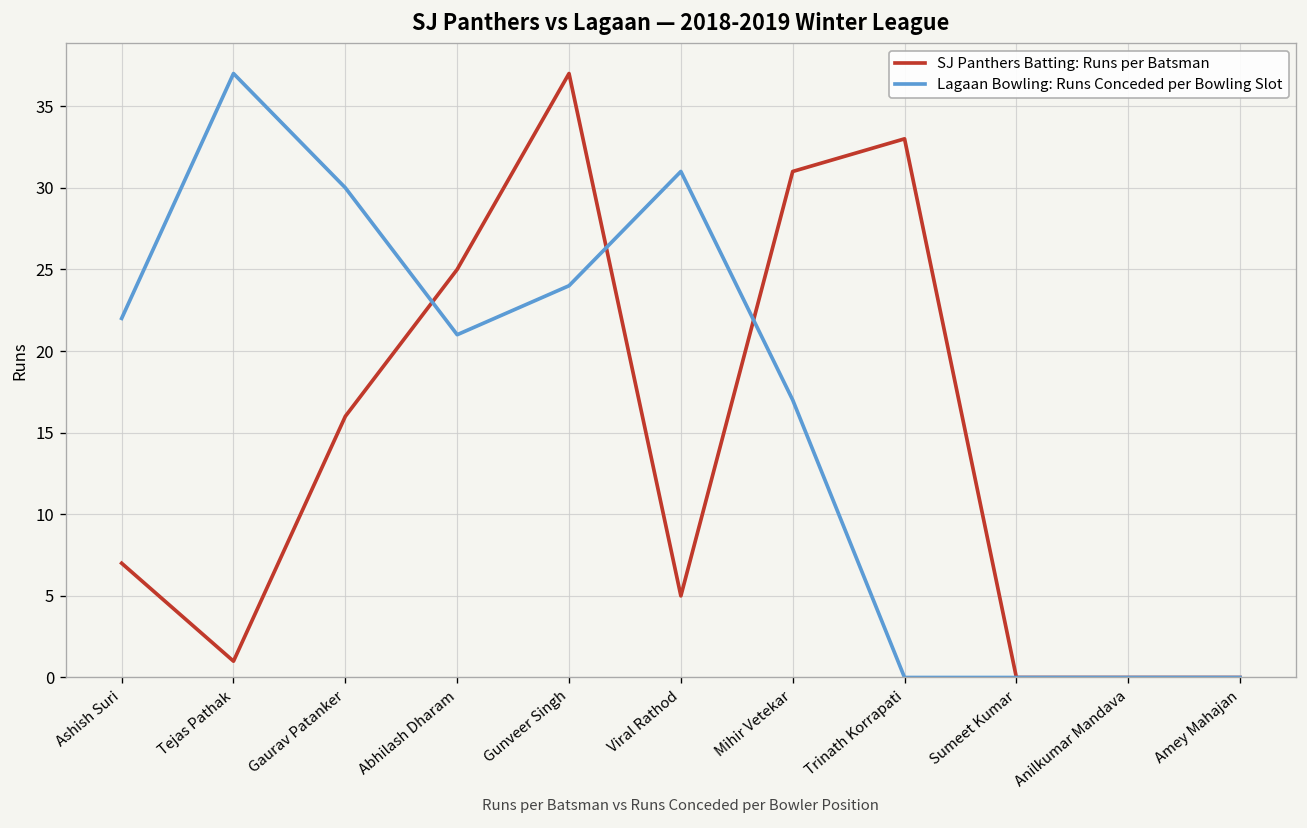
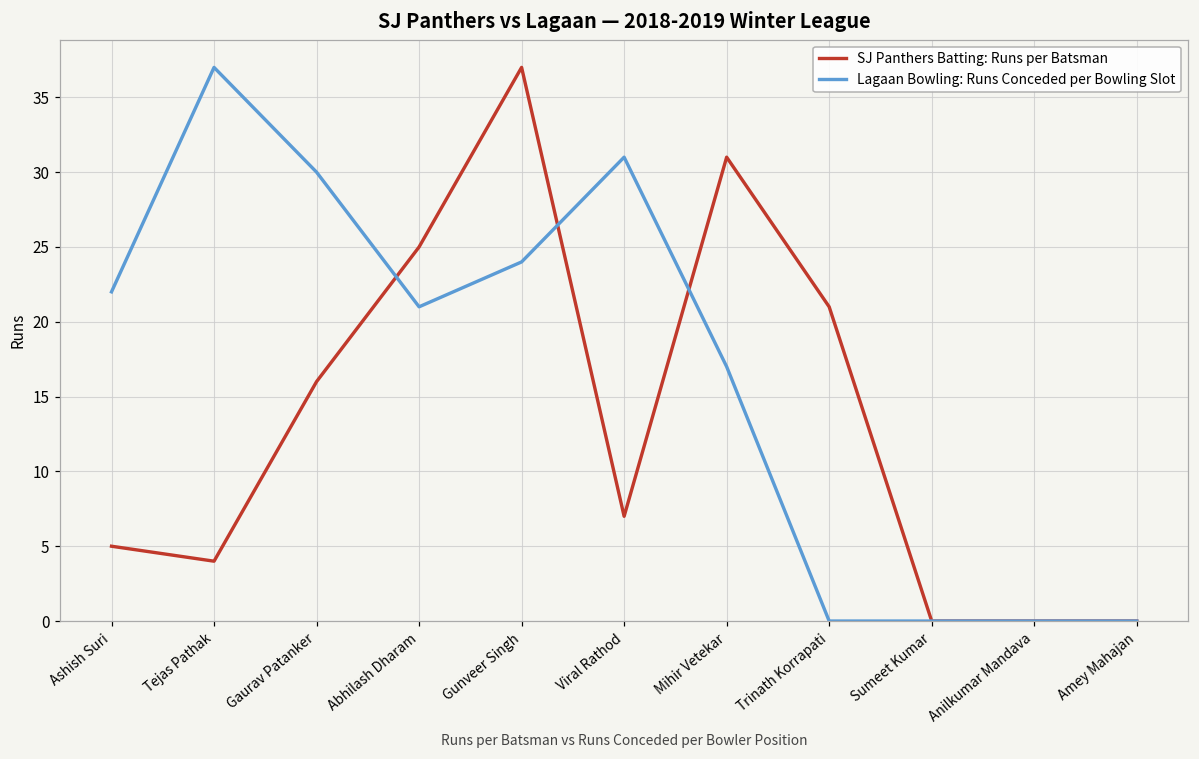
  {
    "SJ Panthers Batting: Runs per Batsman": {
-     "Ashish Suri": 7,
-     "Tejas Pathak": 1,
+     "Ashish Suri": 5,
+     "Tejas Pathak": 4,
      "Gaurav Patanker": 16,
      "Abhilash Dharam": 25,
      "Gunveer Singh": 37,
-     "Viral Rathod": 5,
+     "Viral Rathod": 7,
      "Mihir Vetekar": 31,
-     "Trinath Korrapati": 33
+     "Trinath Korrapati": 21
    },
    "Lagaan Bowling: Runs Conceded per Bowling Slot": {
      "Ashish Suri": 22,
      "Tejas Pathak": 37,
      "Gaurav Patanker": 30,
      "Abhilash Dharam": 21,
      "Gunveer Singh": 24,
      "Viral Rathod": 31,
      "Mihir Vetekar": 17,
      "Trinath Korrapati": 0
    }
  }
